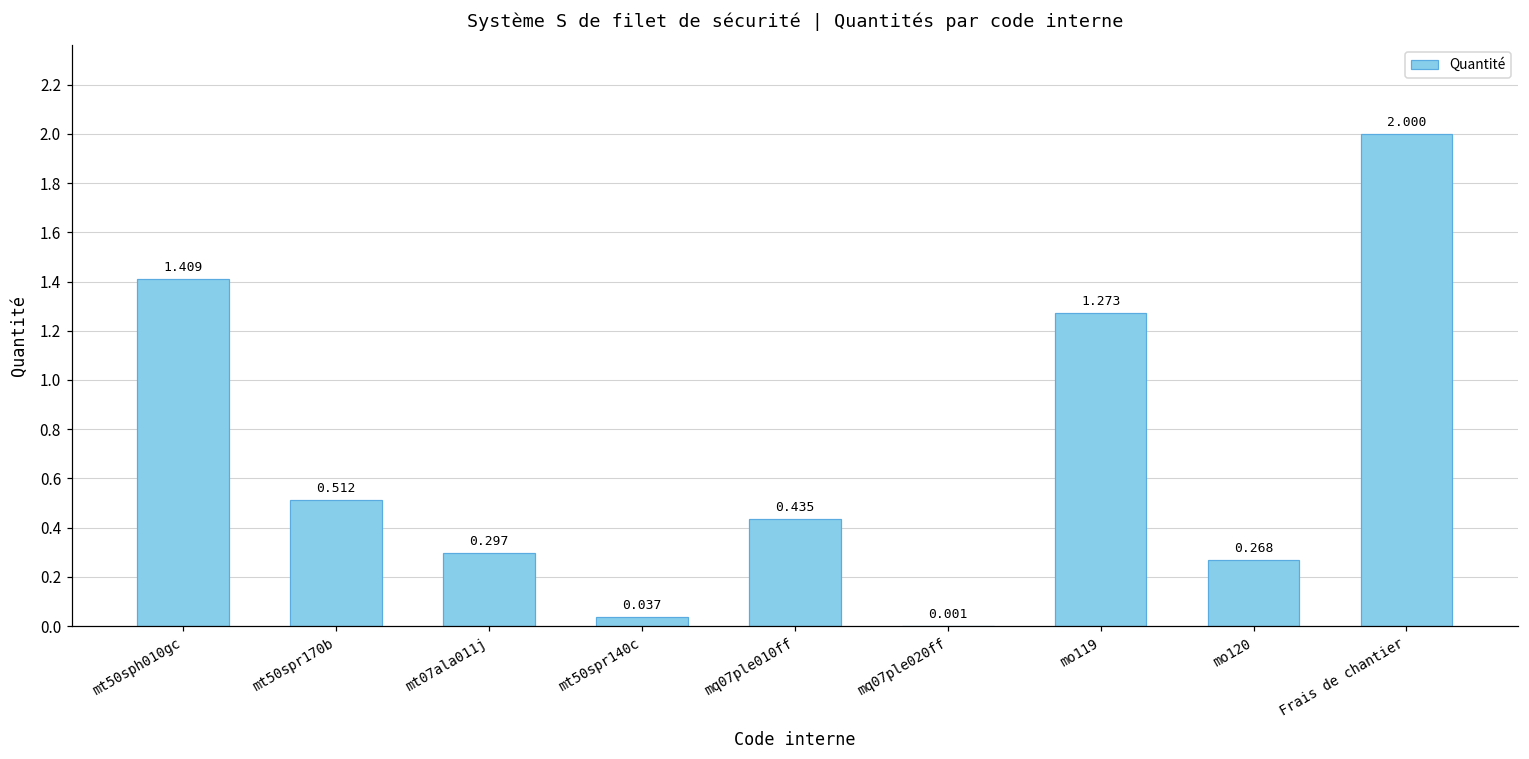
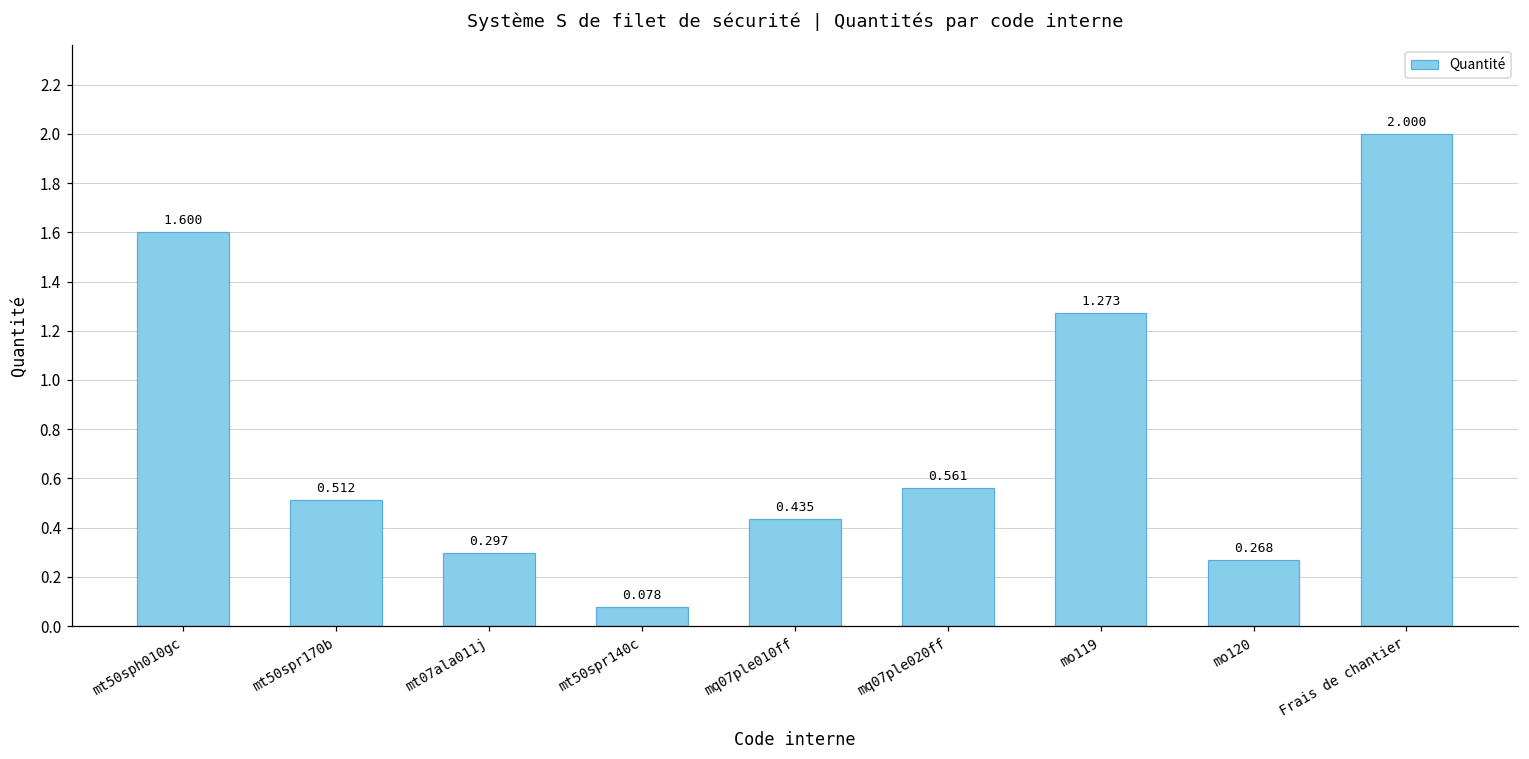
  {
-   "mt50sph010gc": 1.409,
+   "mt50sph010gc": 1.600,
    "mt50spr170b": 0.512,
    "mt07ala011j": 0.297,
-   "mt50spr140c": 0.037,
+   "mt50spr140c": 0.078,
    "mq07ple010ff": 0.435,
-   "mq07ple020ff": 0.001,
+   "mq07ple020ff": 0.561,
    "mo119": 1.273,
    "mo120": 0.268,
    "Frais de chantier": 2.000
  }
